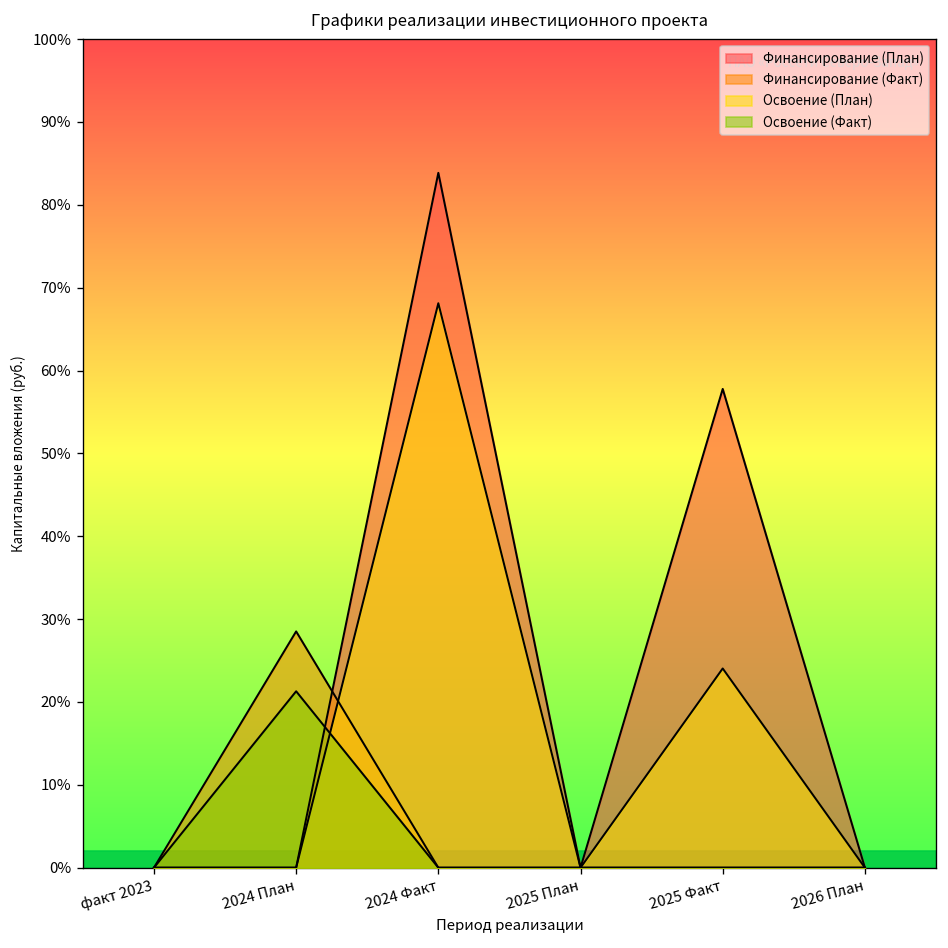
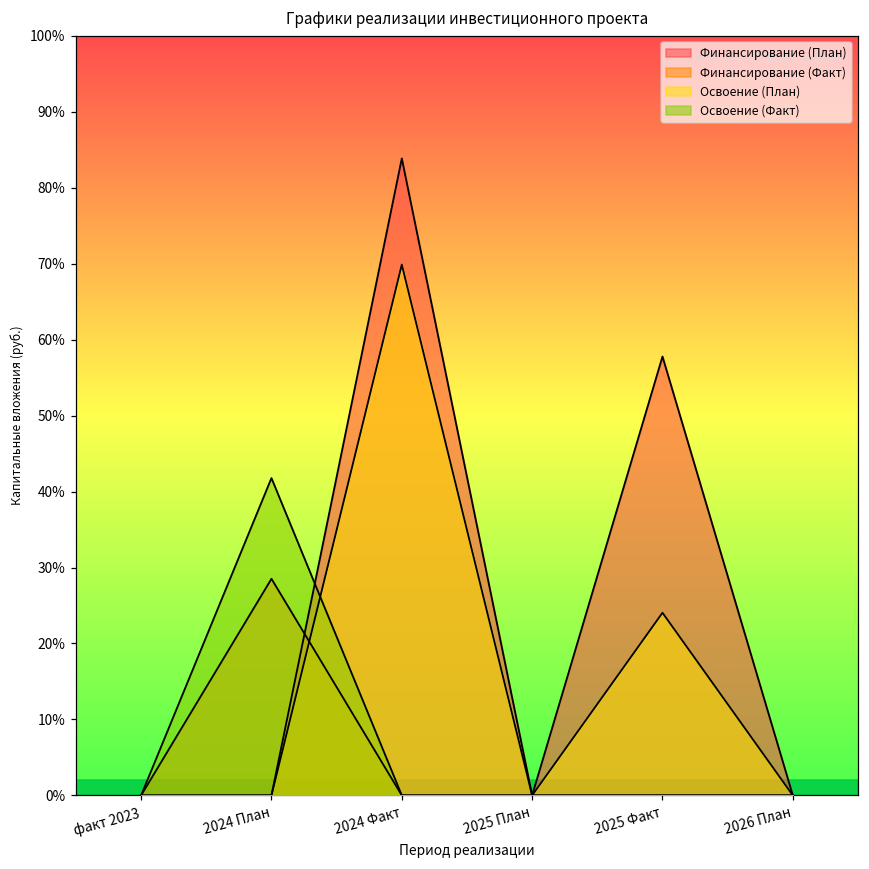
  {
    "Финансирование (План)": {
      "2024 Факт": "84%",
      "2025 Факт": "58%"
    },
    "Финансирование (Факт)": {
      "2024 План": "29%"
    },
    "Освоение (План)": {
-     "2024 Факт": "68%",
+     "2024 Факт": "70%",
      "2025 Факт": "24%"
    },
    "Освоение (Факт)": {
-     "2024 План": "21%"
+     "2024 План": "42%"
    }
  }
